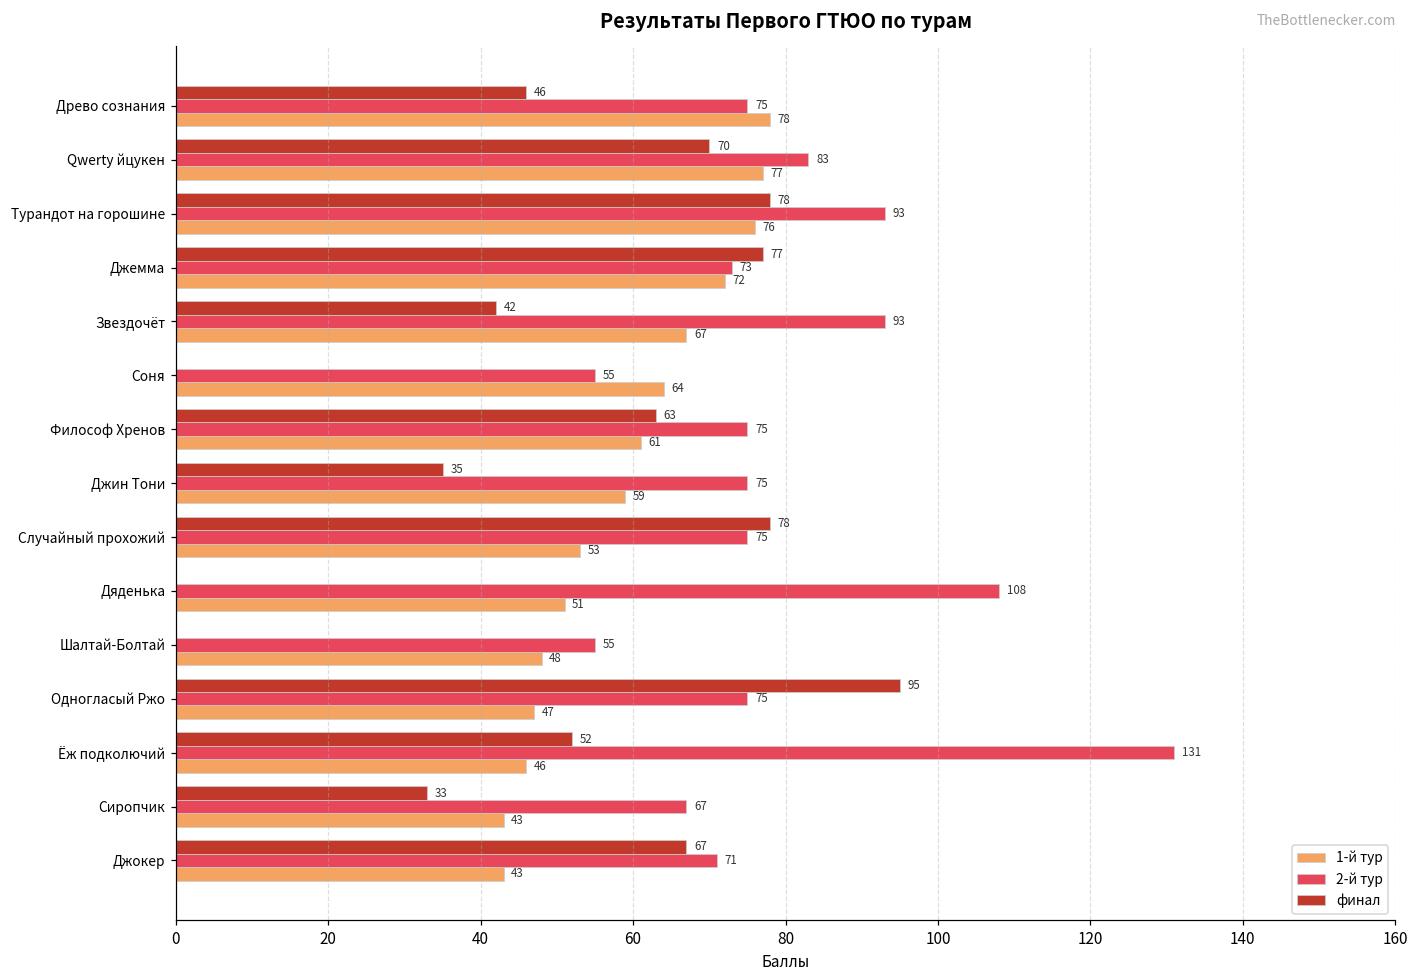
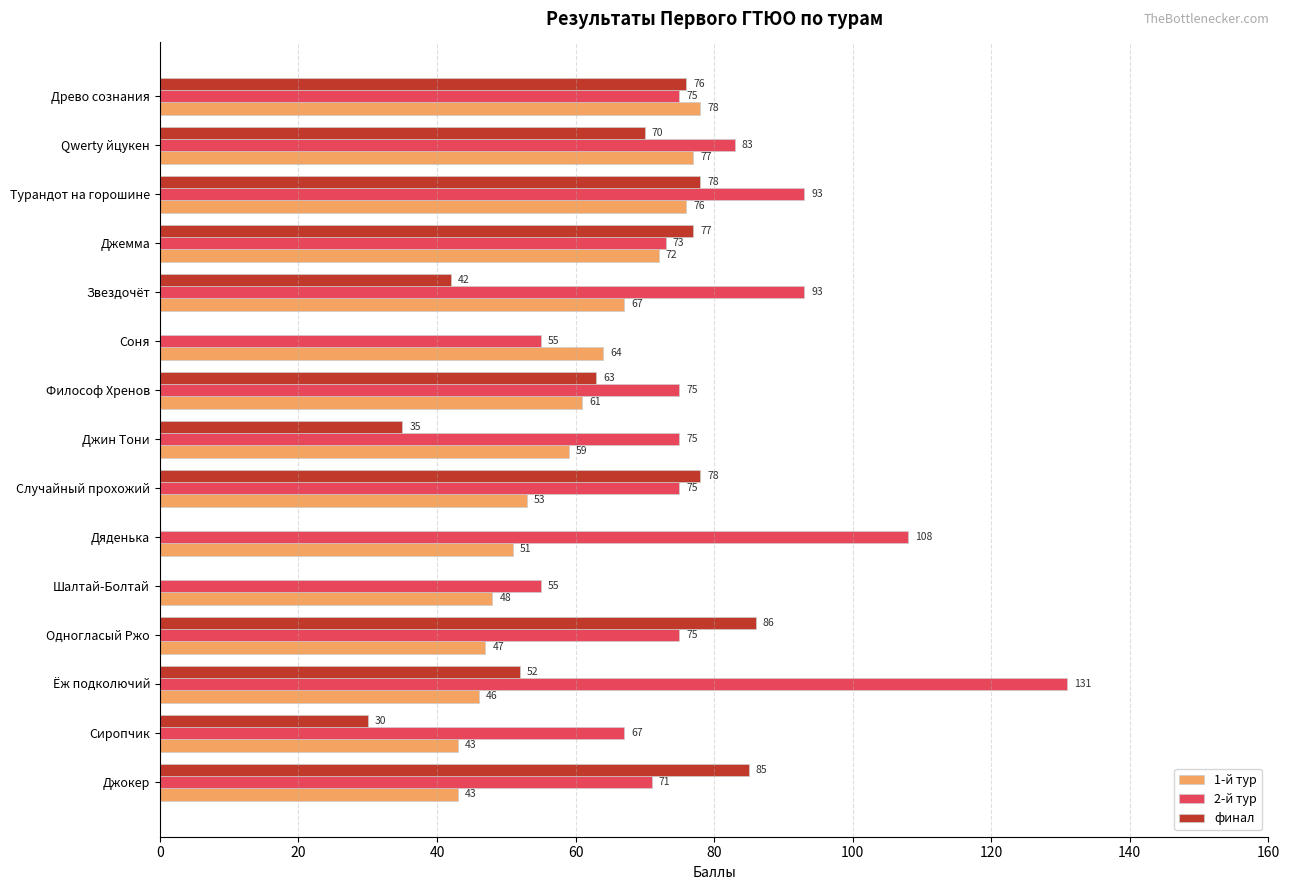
  {
    "1-й тур": {
      "Древо сознания": 78,
      "Qwerty йцукен": 77,
      "Турандот на горошине": 76,
      "Джемма": 72,
      "Звездочёт": 67,
      "Соня": 64,
      "Философ Хренов": 61,
      "Джин Тони": 59,
      "Случайный прохожий": 53,
      "Дяденька": 51,
      "Шалтай-Болтай": 48,
      "Одногласый Ржо": 47,
      "Ёж подколючий": 46,
      "Сиропчик": 43,
      "Джокер": 43
    },
    "2-й тур": {
      "Древо сознания": 75,
      "Qwerty йцукен": 83,
      "Турандот на горошине": 93,
      "Джемма": 73,
      "Звездочёт": 93,
      "Соня": 55,
      "Философ Хренов": 75,
      "Джин Тони": 75,
      "Случайный прохожий": 75,
      "Дяденька": 108,
      "Шалтай-Болтай": 55,
      "Одногласый Ржо": 75,
      "Ёж подколючий": 131,
      "Сиропчик": 67,
      "Джокер": 71
    },
    "финал": {
-     "Древо сознания": 46,
+     "Древо сознания": 76,
      "Qwerty йцукен": 70,
      "Турандот на горошине": 78,
      "Джемма": 77,
      "Звездочёт": 42,
      "Философ Хренов": 63,
      "Джин Тони": 35,
      "Случайный прохожий": 78,
-     "Одногласый Ржо": 95,
+     "Одногласый Ржо": 86,
      "Ёж подколючий": 52,
-     "Сиропчик": 33,
-     "Джокер": 67
+     "Сиропчик": 30,
+     "Джокер": 85
    }
  }
